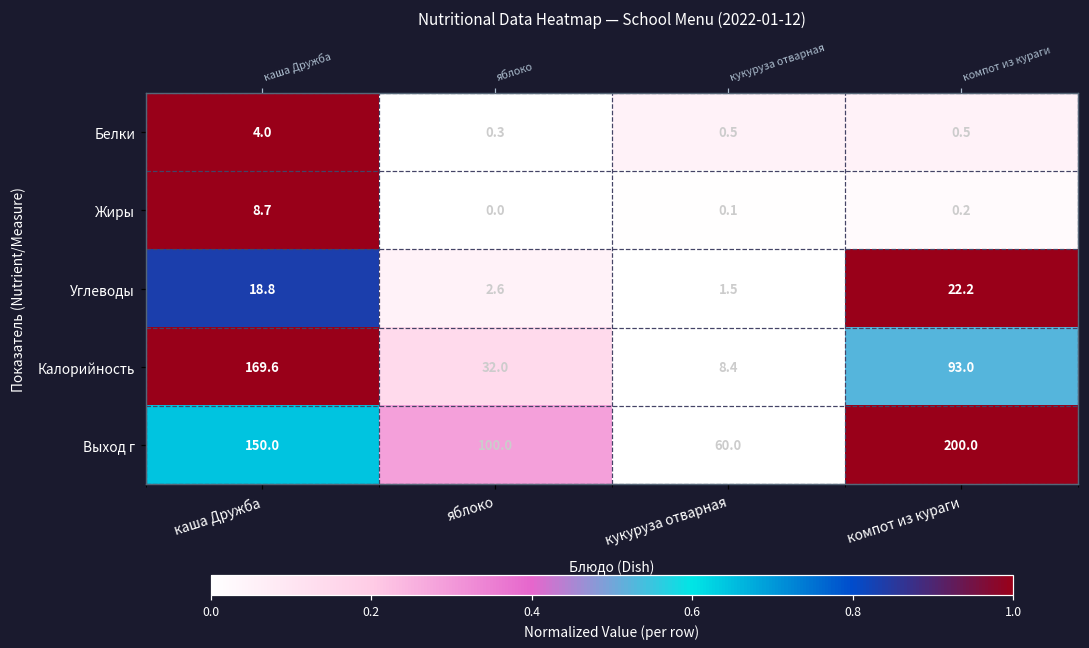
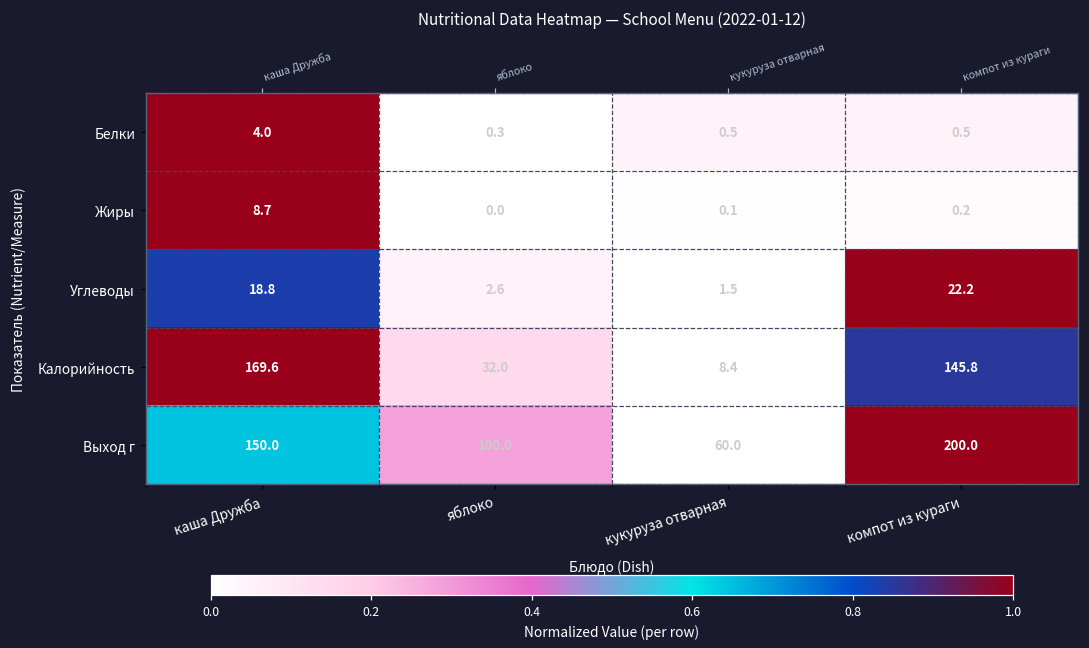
  {
    "Белки": {
      "каша Дружба": 4.0,
      "яблоко": 0.3,
      "кукуруза отварная": 0.5,
      "компот из кураги": 0.5
    },
    "Жиры": {
      "каша Дружба": 8.7,
      "яблоко": 0.0,
      "кукуруза отварная": 0.1,
      "компот из кураги": 0.2
    },
    "Углеводы": {
      "каша Дружба": 18.8,
      "яблоко": 2.6,
      "кукуруза отварная": 1.5,
      "компот из кураги": 22.2
    },
    "Калорийность": {
      "каша Дружба": 169.6,
      "яблоко": 32.0,
      "кукуруза отварная": 8.4,
-     "компот из кураги": 93.0
+     "компот из кураги": 145.8
    },
    "Выход г": {
      "каша Дружба": 150.0,
      "кукуруза отварная": 60.0,
      "компот из кураги": 200.0
    }
  }
